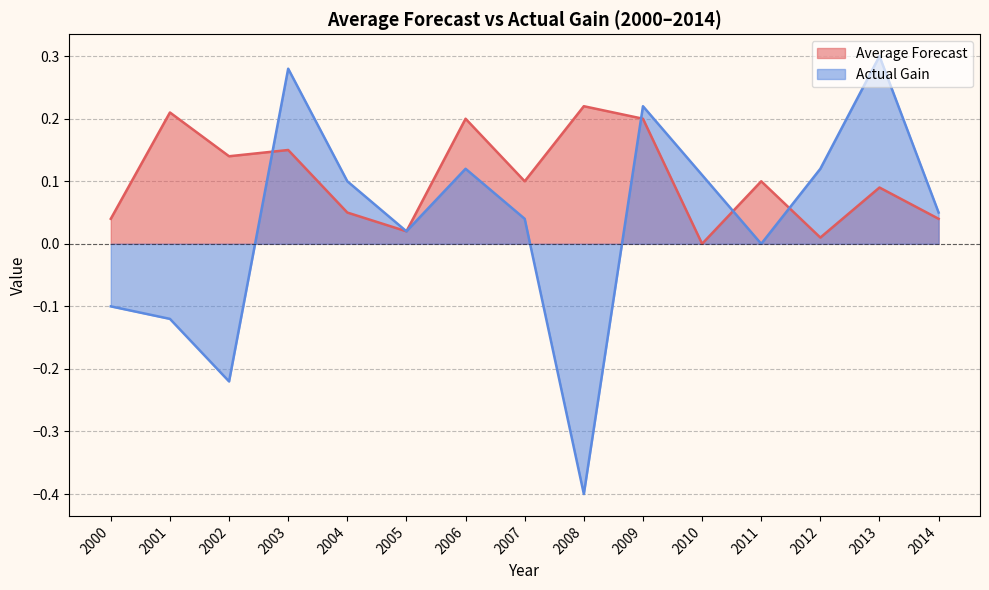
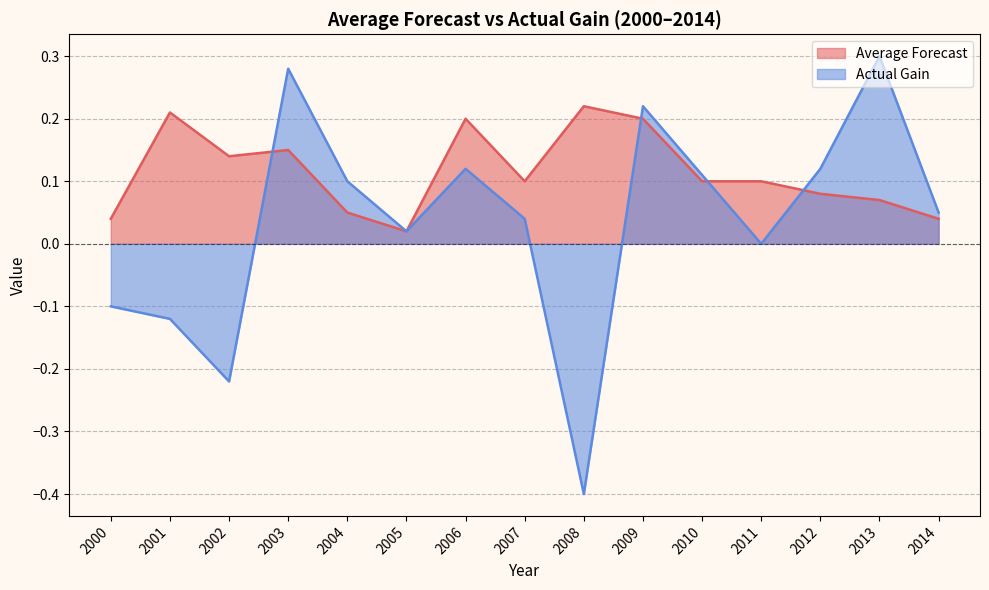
  {
    "Average Forecast": {
      "2000": 0.04,
      "2001": 0.21,
      "2002": 0.14,
      "2003": 0.15,
      "2004": 0.05,
      "2006": 0.20,
      "2007": 0.10,
      "2008": 0.22,
      "2009": 0.20,
-     "2010": 0.0,
+     "2010": 0.1,
      "2011": 0.10,
-     "2012": 0.01,
-     "2013": 0.09,
+     "2012": 0.08,
+     "2013": 0.07,
      "2014": 0.04
    }
  }
